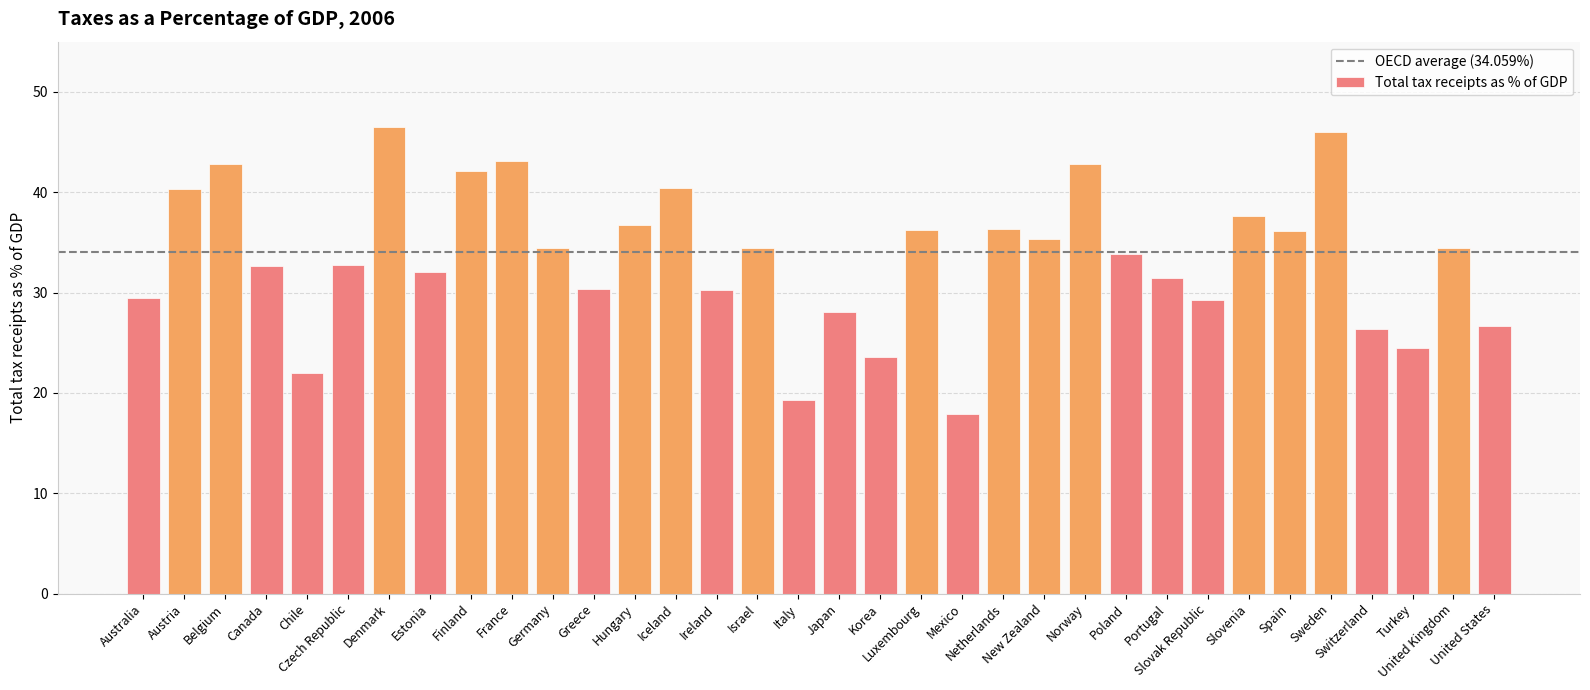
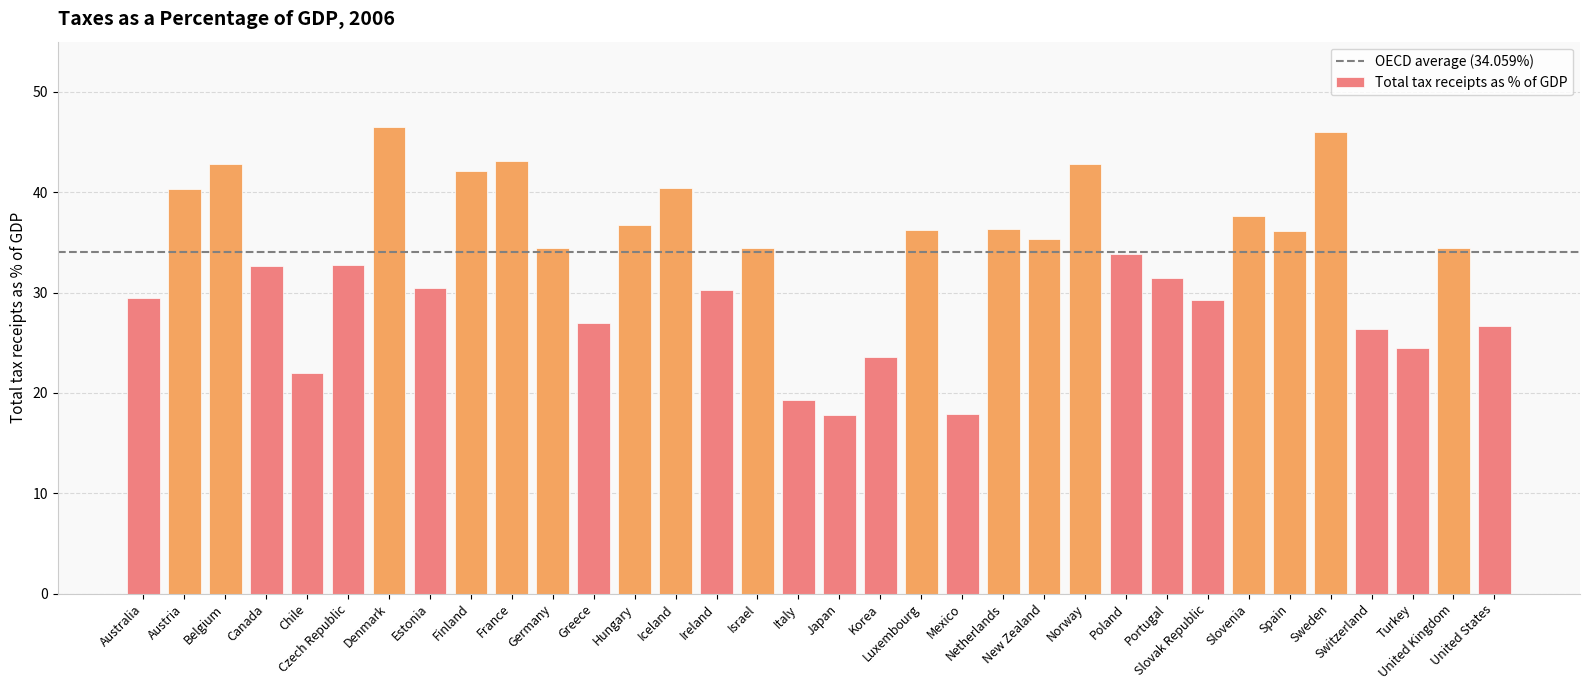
  {
    "Australia": 29.5,
    "Austria": 40.4,
    "Belgium": 42.8,
    "Canada": 32.6,
    "Chile": 22.0,
    "Czech Republic": 32.8,
    "Denmark": 46.4,
-   "Estonia": 32.0,
+   "Estonia": 30.4,
    "Finland": 42.2,
    "France": 43.1,
    "Germany": 34.5,
-   "Greece": 30.3,
+   "Greece": 26.9,
    "Hungary": 36.7,
    "Iceland": 40.4,
    "Ireland": 30.2,
    "Israel": 34.4,
    "Italy": 19.3,
-   "Japan": 28.1,
+   "Japan": 17.8,
    "Korea": 23.6,
    "Luxembourg": 36.3,
    "Mexico": 17.9,
    "Netherlands": 36.4,
    "New Zealand": 35.4,
    "Norway": 42.8,
    "Poland": 33.9,
    "Portugal": 31.5,
    "Slovak Republic": 29.3,
    "Slovenia": 37.6,
    "Spain": 36.1,
    "Sweden": 46.0,
    "Switzerland": 26.4,
    "Turkey": 24.5,
    "United Kingdom": 34.4,
    "United States": 26.6
  }
